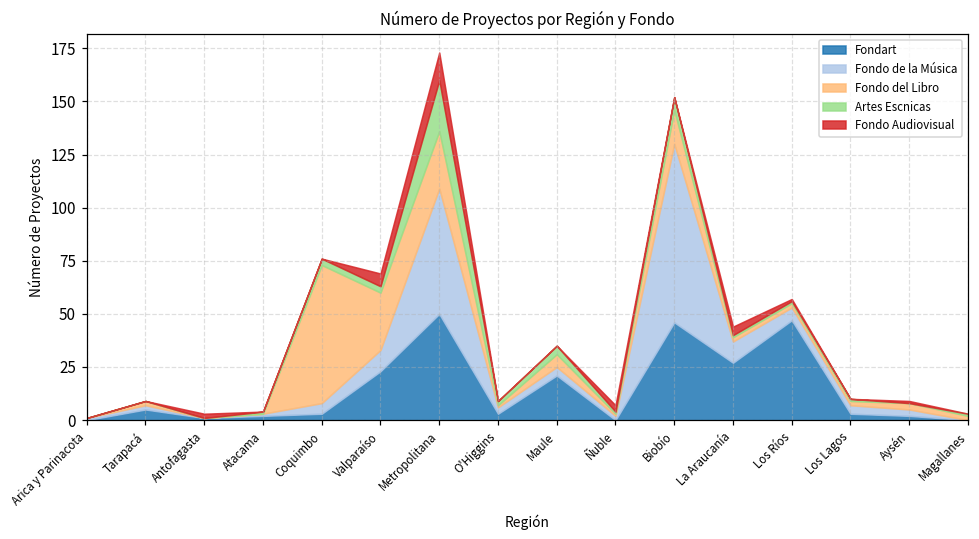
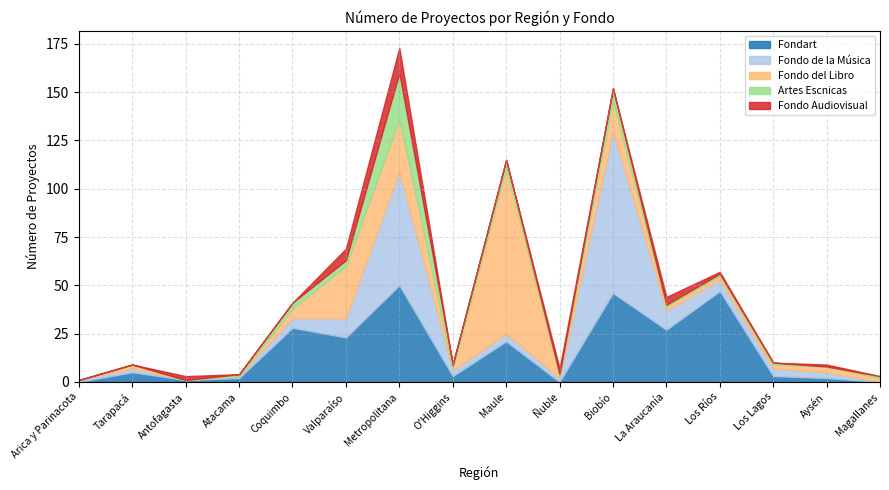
  {
    "Fondart": {
      "Tarapacá": 5,
-     "Coquimbo": 3,
+     "Coquimbo": 28,
      "Valparaíso": 23,
      "Metropolitana": 50,
      "O'Higgins": 3,
      "Maule": 21,
      "Ñuble": 0,
      "Biobío": 46,
      "La Araucanía": 27,
      "Los Ríos": 47,
      "Los Lagos": 3,
      "Aysén": 2
    },
    "Fondo de la Música": {
      "Tarapacá": 2,
      "Coquimbo": 5,
      "Valparaíso": 10,
      "Metropolitana": 59,
      "Maule": 4,
      "Biobío": 84,
      "La Araucanía": 10,
      "Los Ríos": 6,
      "Los Lagos": 4,
      "Aysén": 3
    },
    "Fondo del Libro": {
-     "Coquimbo": 65,
+     "Coquimbo": 5,
      "Valparaíso": 27,
      "Metropolitana": 27,
-     "Maule": 6,
+     "Maule": 86,
      "Biobío": 16
    },
    "Artes Escnicas": {
      "Valparaíso": 3,
      "Metropolitana": 24
    },
    "Fondo Audiovisual": {
      "Antofagasta": 2,
      "Valparaíso": 6,
      "Metropolitana": 13,
      "Ñuble": 3,
      "La Araucanía": 4
    }
  }
